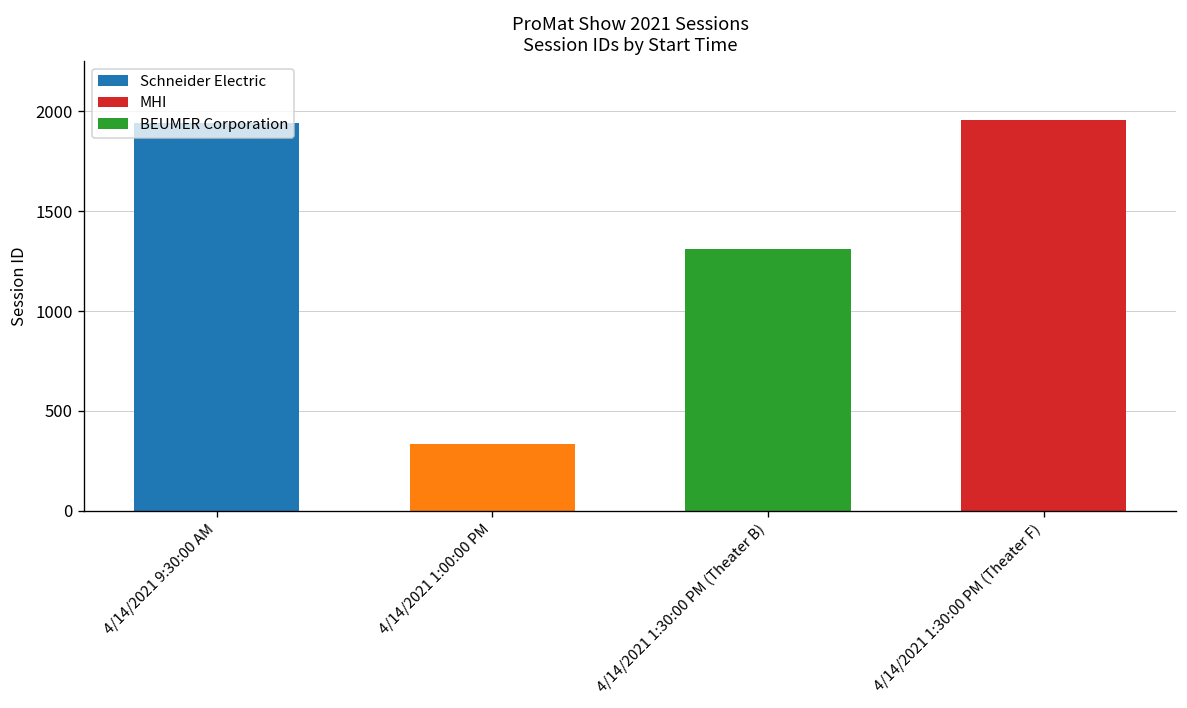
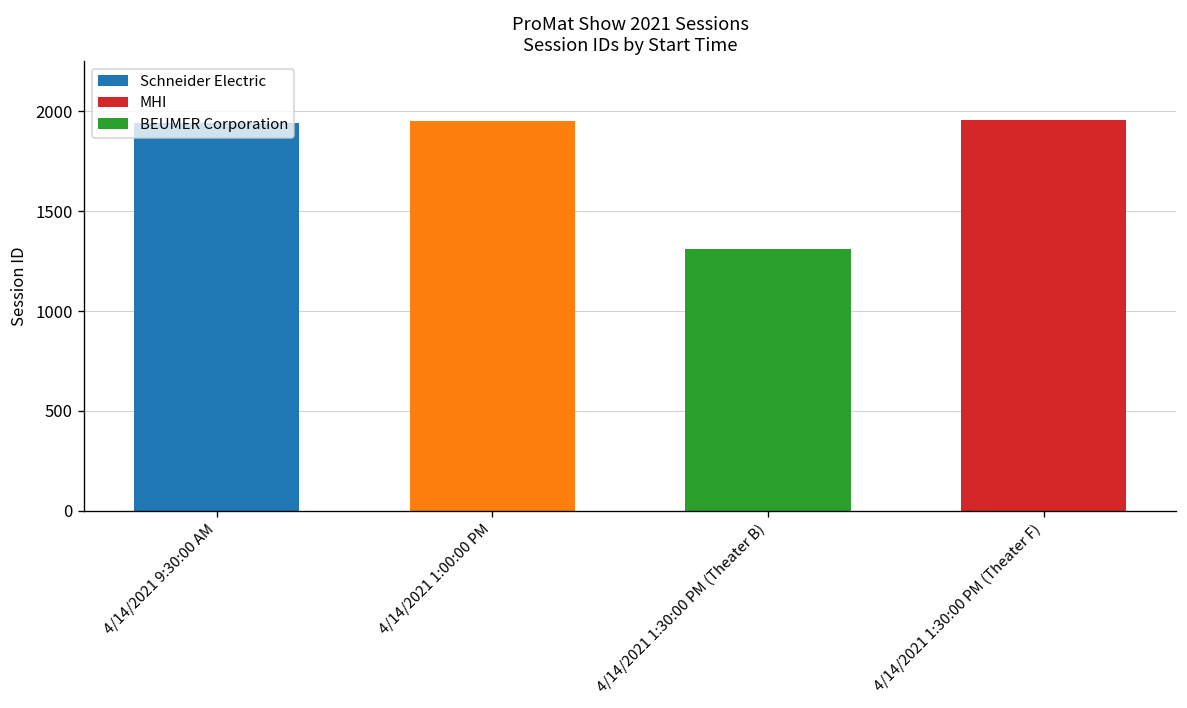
  {
-   "4/14/2021 1:00:00 PM": 340,
+   "4/14/2021 1:00:00 PM": 1950,
    "4/14/2021 1:30:00 PM (Theater B)": 1310,
    "4/14/2021 1:30:00 PM (Theater F)": 1960
  }
